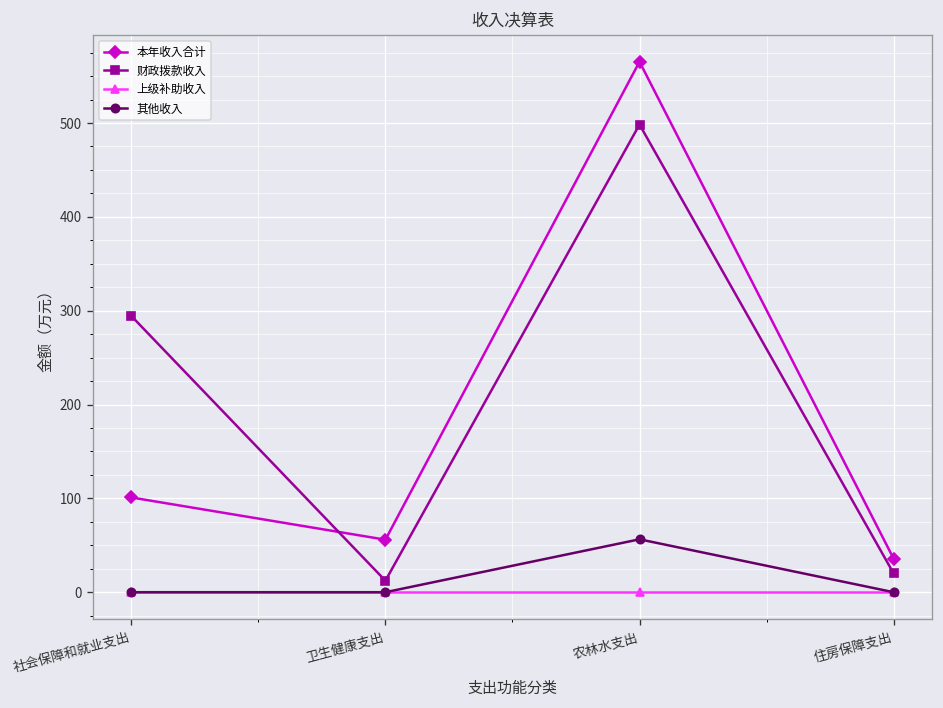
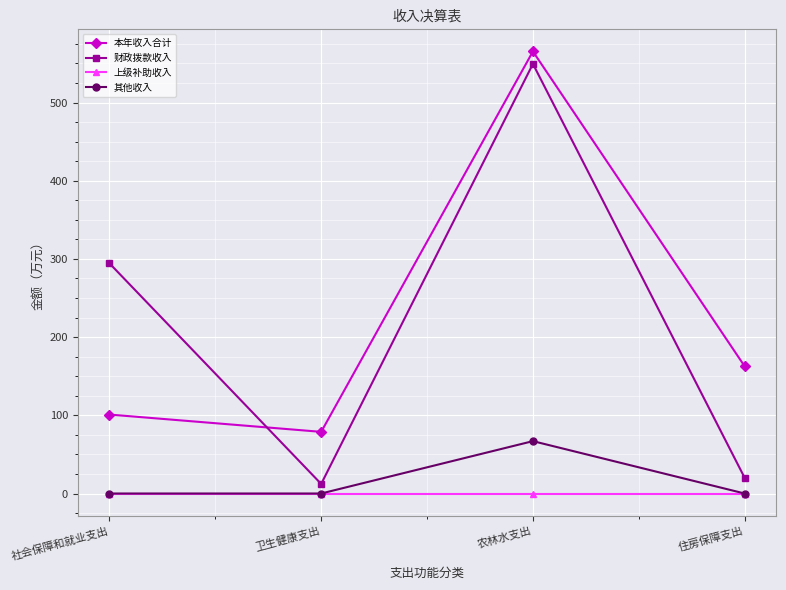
  {
    "本年收入合计": {
      "社会保障和就业支出": 100,
-     "卫生健康支出": 60,
+     "卫生健康支出": 80,
      "农林水支出": 570,
-     "住房保障支出": 40
+     "住房保障支出": 160
    },
    "财政拨款收入": {
      "社会保障和就业支出": 290,
      "卫生健康支出": 10,
-     "农林水支出": 500,
+     "农林水支出": 550,
      "住房保障支出": 20
    },
    "上级补助收入": {
      "农林水支出": 0
    },
    "其他收入": {
-     "农林水支出": 60
+     "农林水支出": 70
    }
  }
